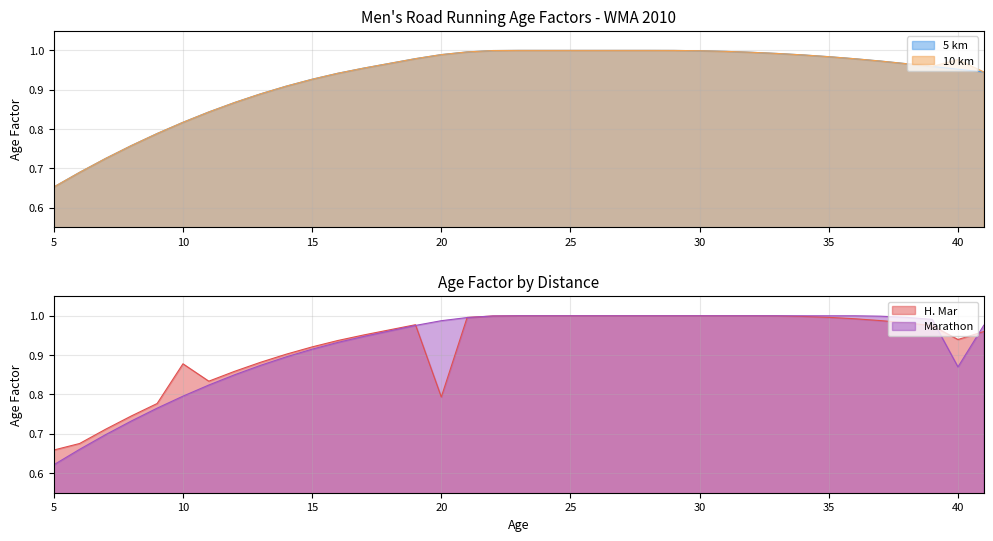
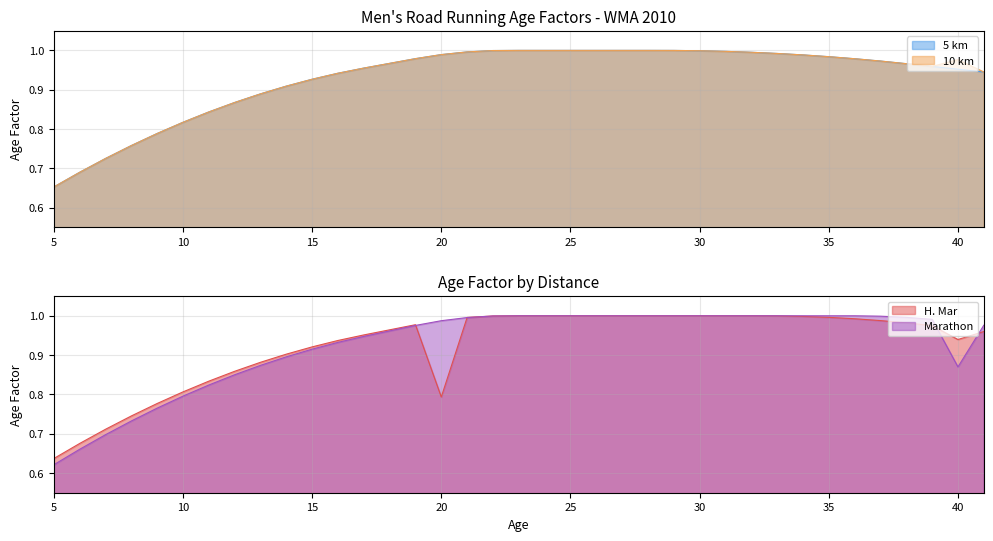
  {
    "Age Factor by Distance": {
      "H. Mar": {
-       "5": 0.66,
-       "10": 0.88,
+       "5": 0.64,
+       "10": 0.81,
        "20": 0.79,
        "40": 0.94
      },
      "Marathon": {
        "5": 0.62,
        "10": 0.80,
        "20": 0.99,
        "40": 0.87
      }
    }
  }
